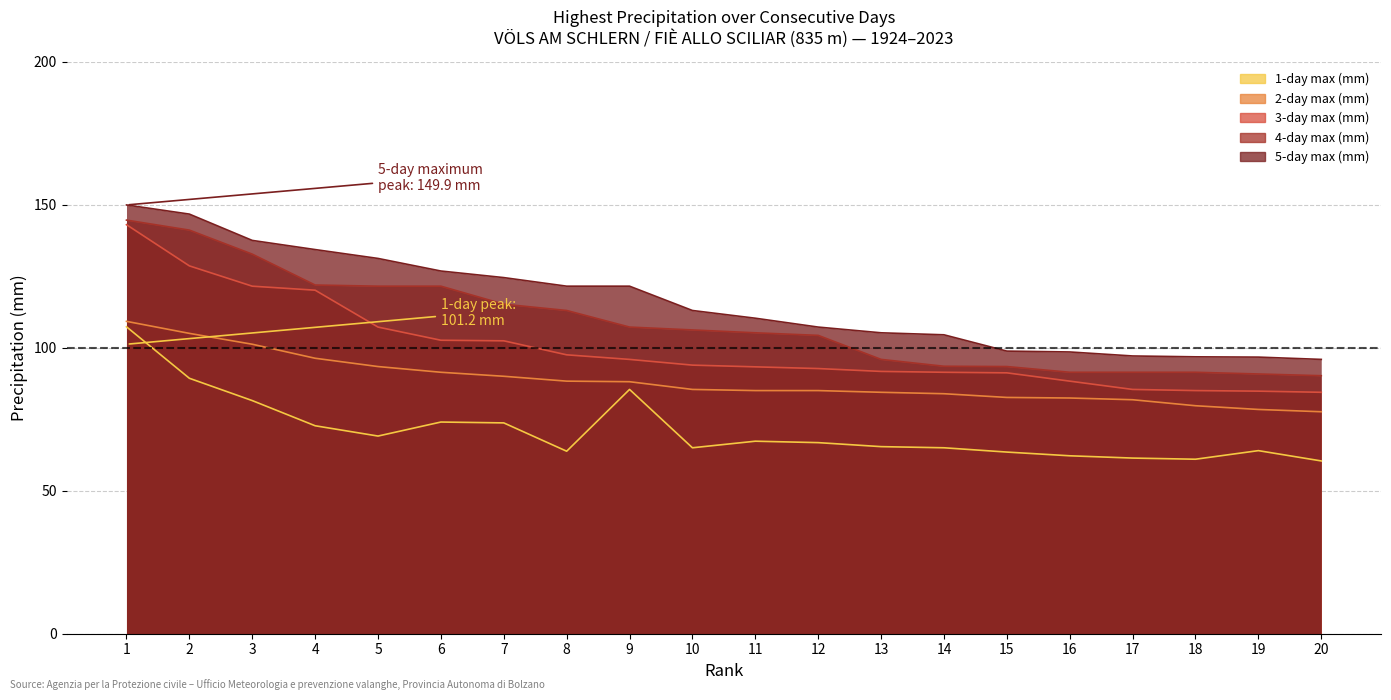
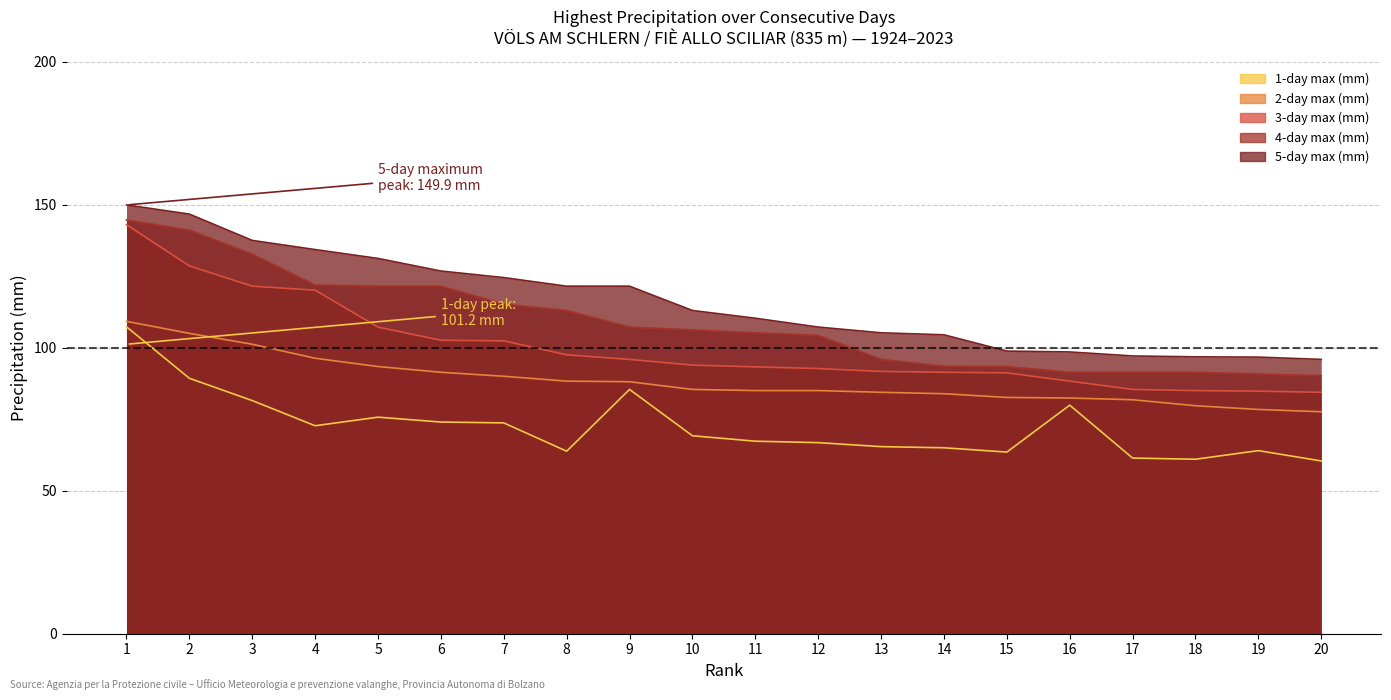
  {
    "1-day max (mm)": {
      "1": 107,
      "2": 89,
      "3": 82,
      "4": 73,
-     "5": 69,
+     "5": 76,
      "6": 74,
      "7": 74,
      "8": 64,
      "9": 85,
-     "10": 65,
+     "10": 69,
      "11": 67,
      "12": 67,
      "13": 65,
      "14": 65,
      "15": 64,
-     "16": 62,
+     "16": 80,
      "17": 61,
      "18": 61,
      "19": 64,
      "20": 60
    }
  }
